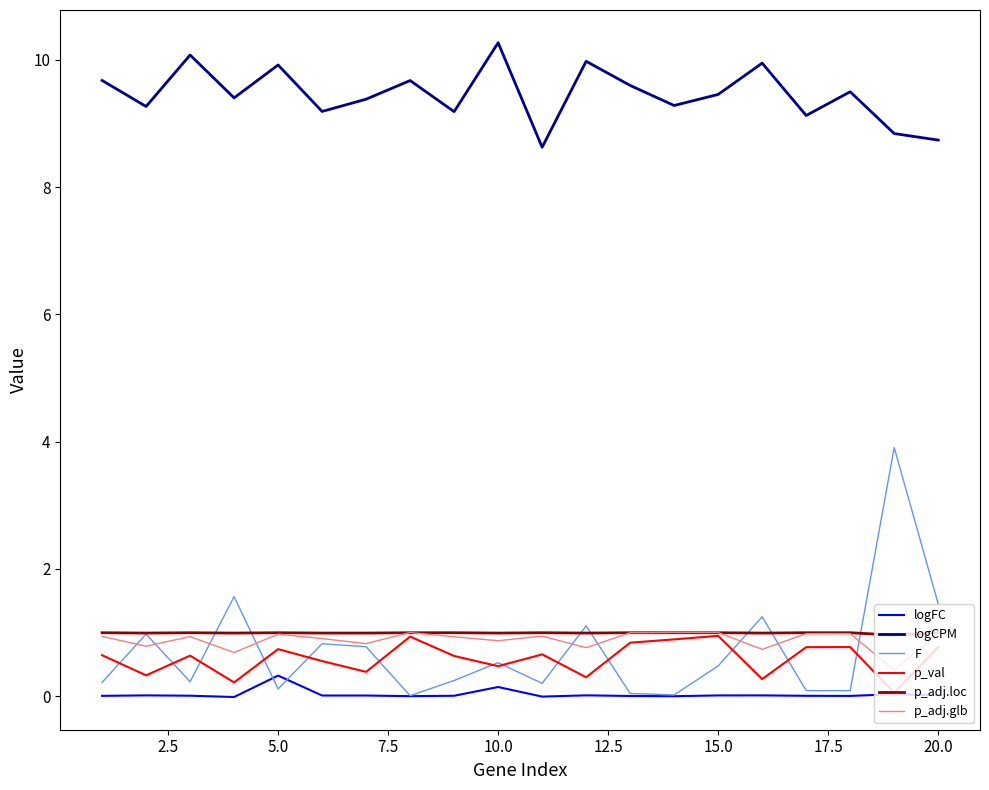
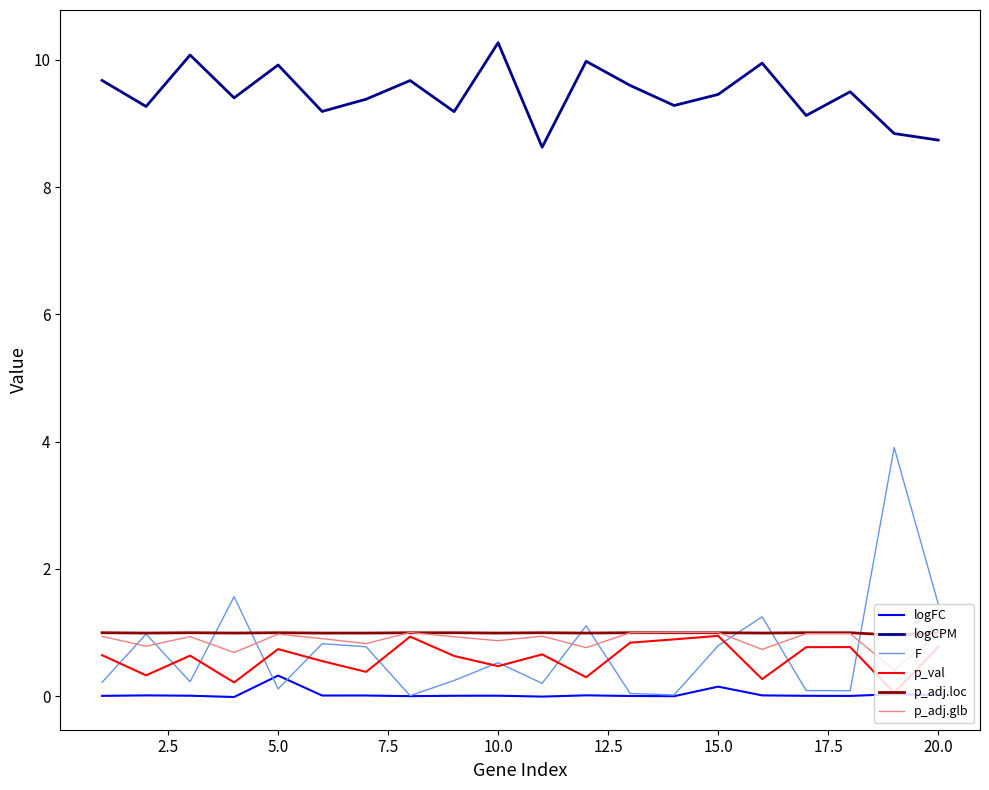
  {
    "logFC": {
      "5.0": 0.3,
-     "10.0": 0.1,
-     "15.0": 0.0
+     "10.0": 0.0,
+     "15.0": 0.1
    },
    "logCPM": {
      "5.0": 9.9,
      "10.0": 10.3,
      "15.0": 9.5,
      "20.0": 8.7
    },
    "F": {
      "5.0": 0.1,
      "10.0": 0.5,
-     "15.0": 0.5,
+     "15.0": 0.8,
      "20.0": 1.5
    },
    "p_val": {
      "5.0": 0.7,
      "10.0": 0.5,
      "15.0": 0.9
    },
    "p_adj.loc": {
      "10.0": 1.0
    },
    "p_adj.glb": {
      "10.0": 0.9
    }
  }
